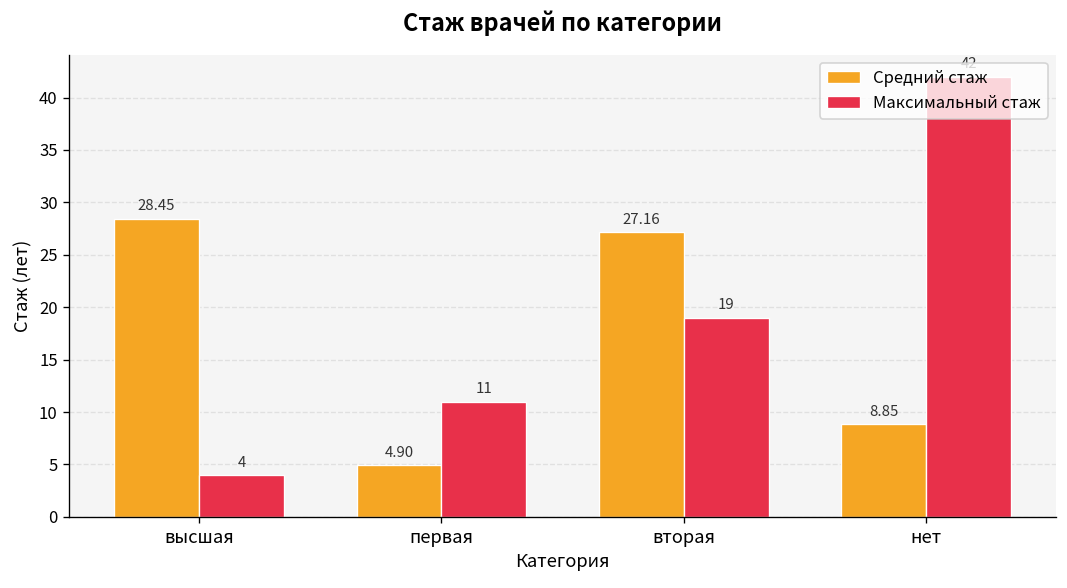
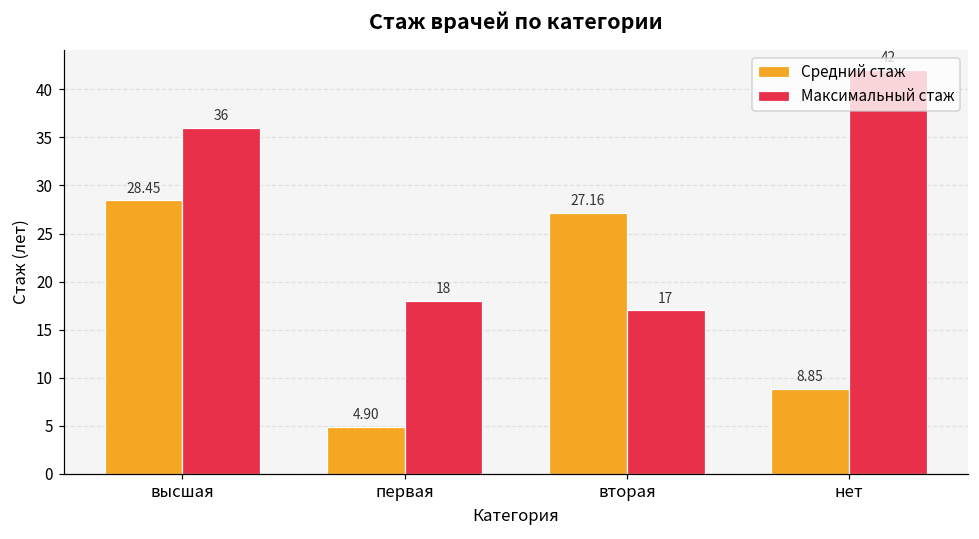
  {
    "Средний стаж": {
      "высшая": 28.45,
      "первая": 4.90,
      "вторая": 27.16,
      "нет": 8.85
    },
    "Максимальный стаж": {
-     "высшая": 4,
-     "первая": 11,
-     "вторая": 19
+     "высшая": 36,
+     "первая": 18,
+     "вторая": 17
    }
  }
